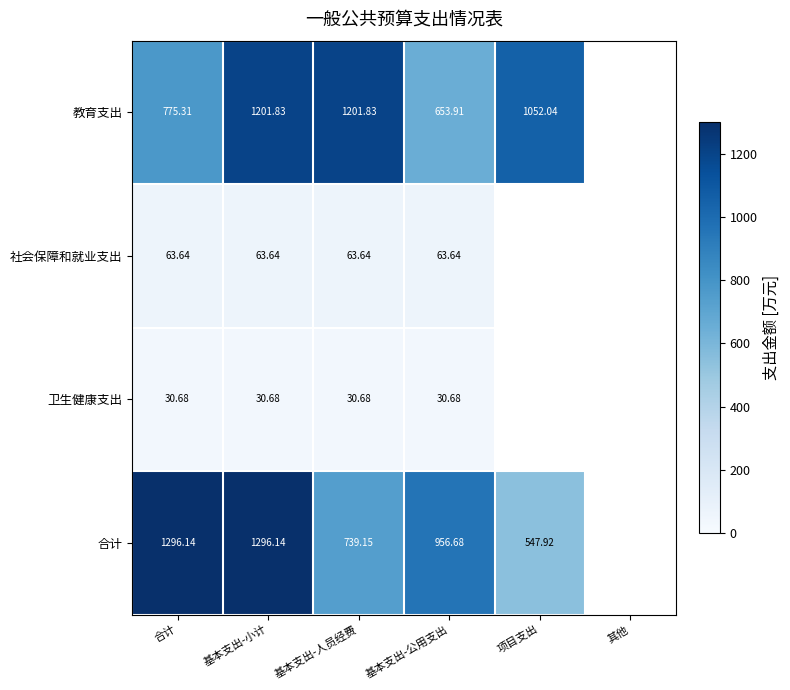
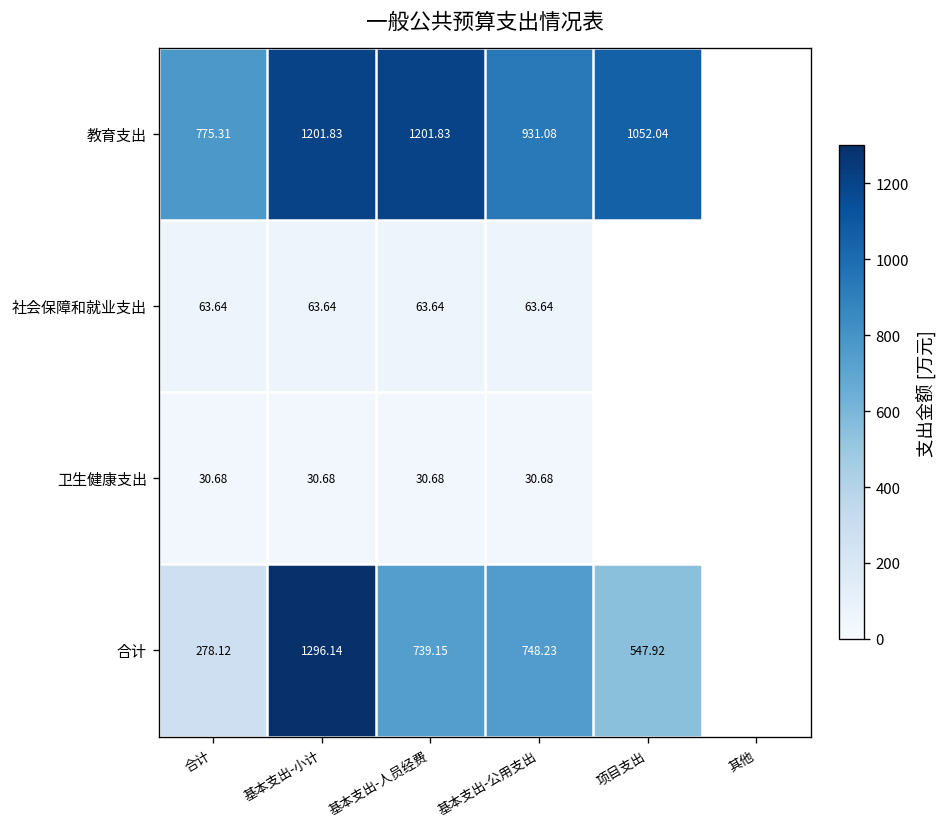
  {
    "教育支出": {
      "合计": 775.31,
      "基本支出-小计": 1201.83,
      "基本支出-人员经费": 1201.83,
-     "基本支出-公用支出": 653.91,
+     "基本支出-公用支出": 931.08,
      "项目支出": 1052.04
    },
    "社会保障和就业支出": {
      "合计": 63.64,
      "基本支出-小计": 63.64,
      "基本支出-人员经费": 63.64,
      "基本支出-公用支出": 63.64
    },
    "卫生健康支出": {
      "合计": 30.68,
      "基本支出-小计": 30.68,
      "基本支出-人员经费": 30.68,
      "基本支出-公用支出": 30.68
    },
    "合计": {
-     "合计": 1296.14,
+     "合计": 278.12,
      "基本支出-小计": 1296.14,
      "基本支出-人员经费": 739.15,
-     "基本支出-公用支出": 956.68,
+     "基本支出-公用支出": 748.23,
      "项目支出": 547.92
    }
  }
